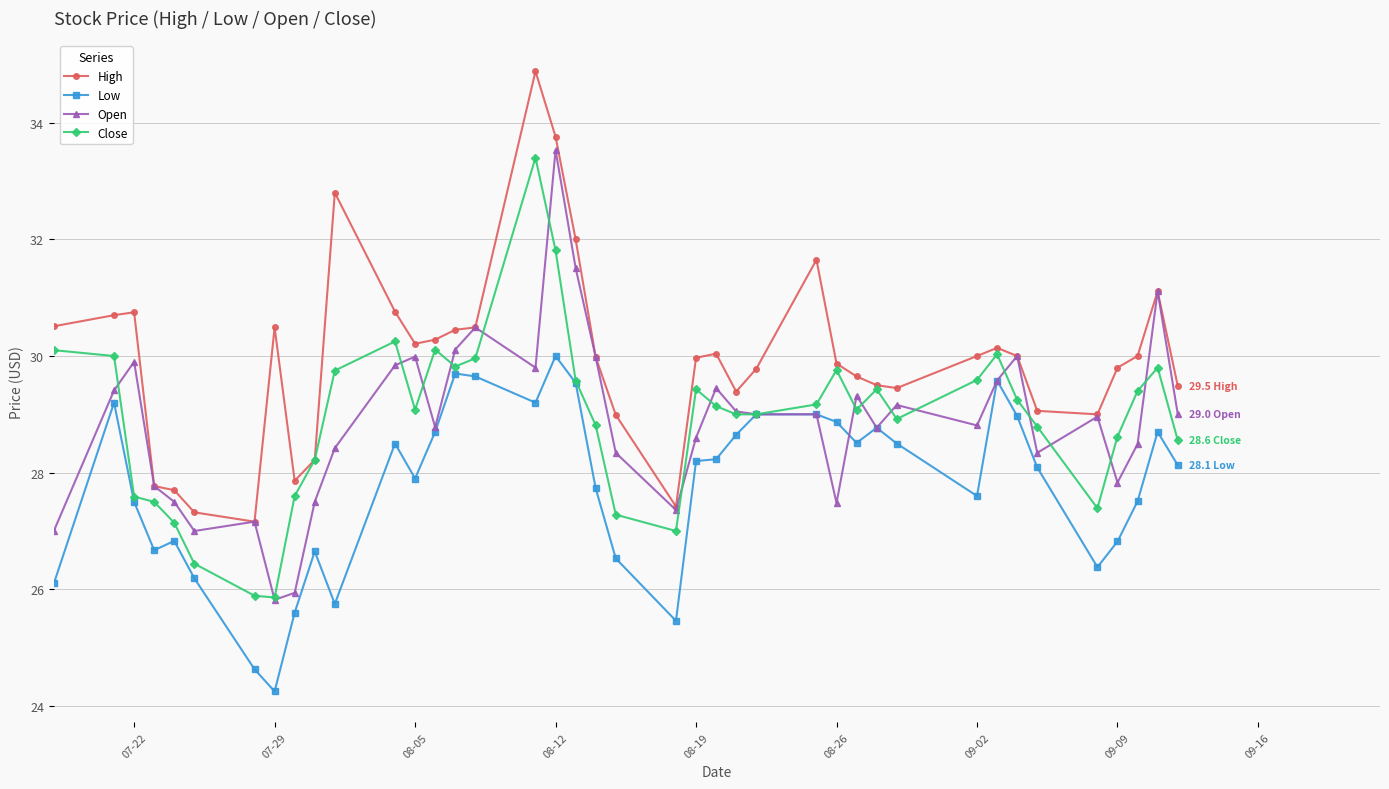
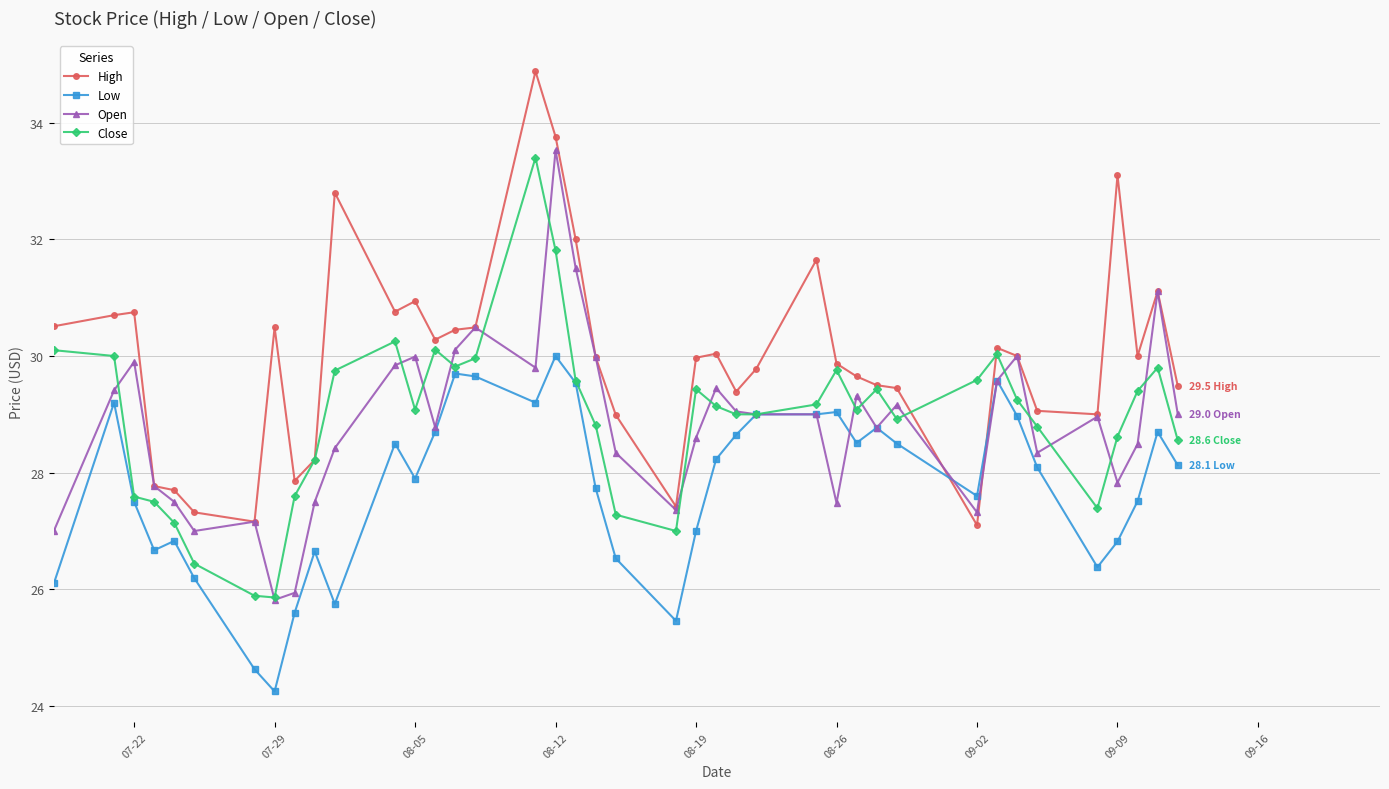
  {
    "High": {
      "07-22": 30.8,
      "07-29": 30.5,
-     "08-05": 30.2,
+     "08-05": 30.9,
      "08-12": 33.8,
      "08-19": 30.0,
      "08-26": 29.9,
-     "09-02": 30.0,
-     "09-09": 29.8
+     "09-02": 27.1,
+     "09-09": 33.1
    },
    "Low": {
      "07-22": 27.5,
      "07-29": 24.3,
      "08-05": 27.9,
      "08-12": 30.0,
-     "08-19": 28.2,
-     "08-26": 28.9,
+     "08-19": 27.0,
+     "08-26": 29.0,
      "09-02": 27.6,
      "09-09": 26.8
    },
    "Open": {
      "07-22": 29.9,
      "08-05": 30.0,
      "08-12": 33.5,
      "08-19": 28.6,
      "08-26": 27.5,
-     "09-02": 28.8,
+     "09-02": 27.3,
      "09-09": 27.8
    },
    "Close": {
      "07-22": 27.6,
      "08-05": 29.1,
      "08-12": 31.8,
      "08-19": 29.4,
      "08-26": 29.8,
      "09-02": 29.6,
      "09-09": 28.6
    }
  }
